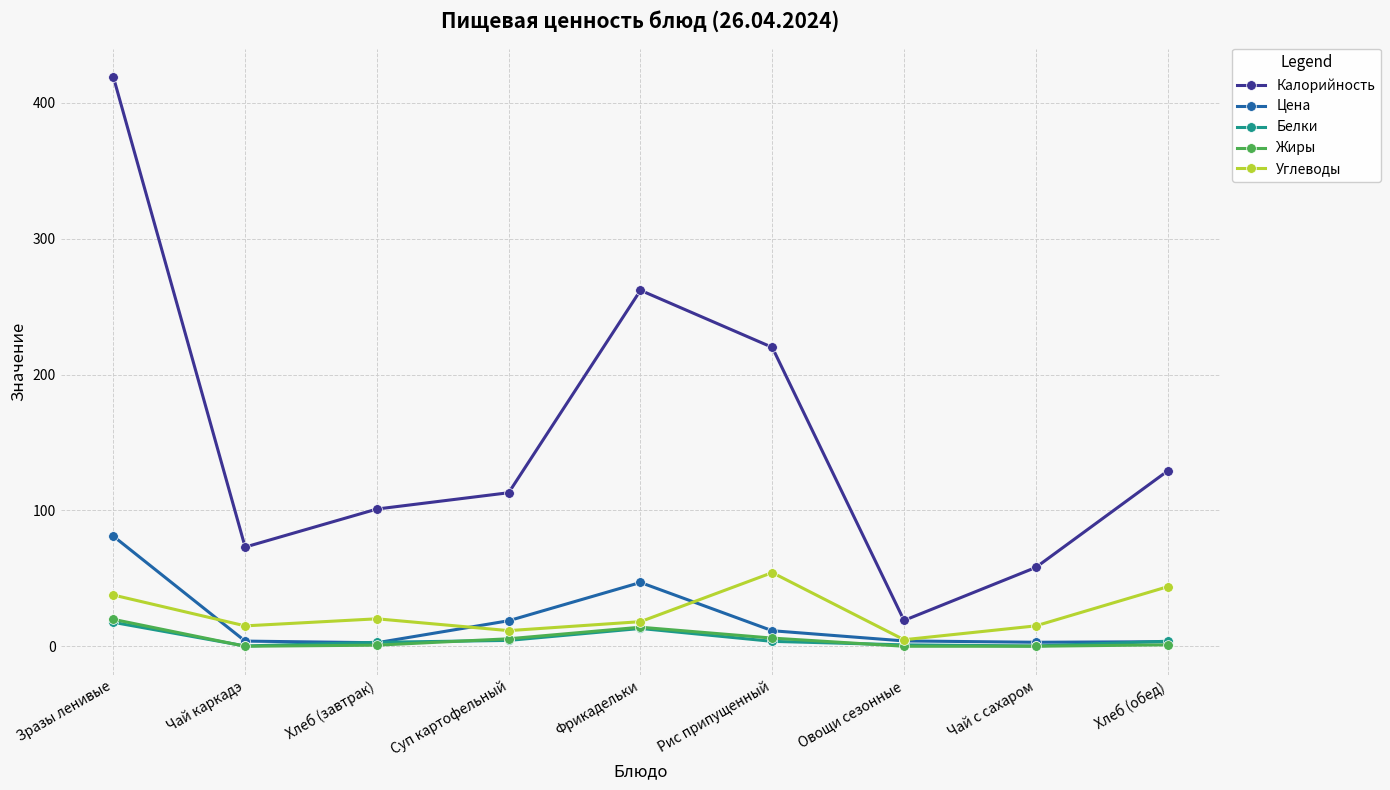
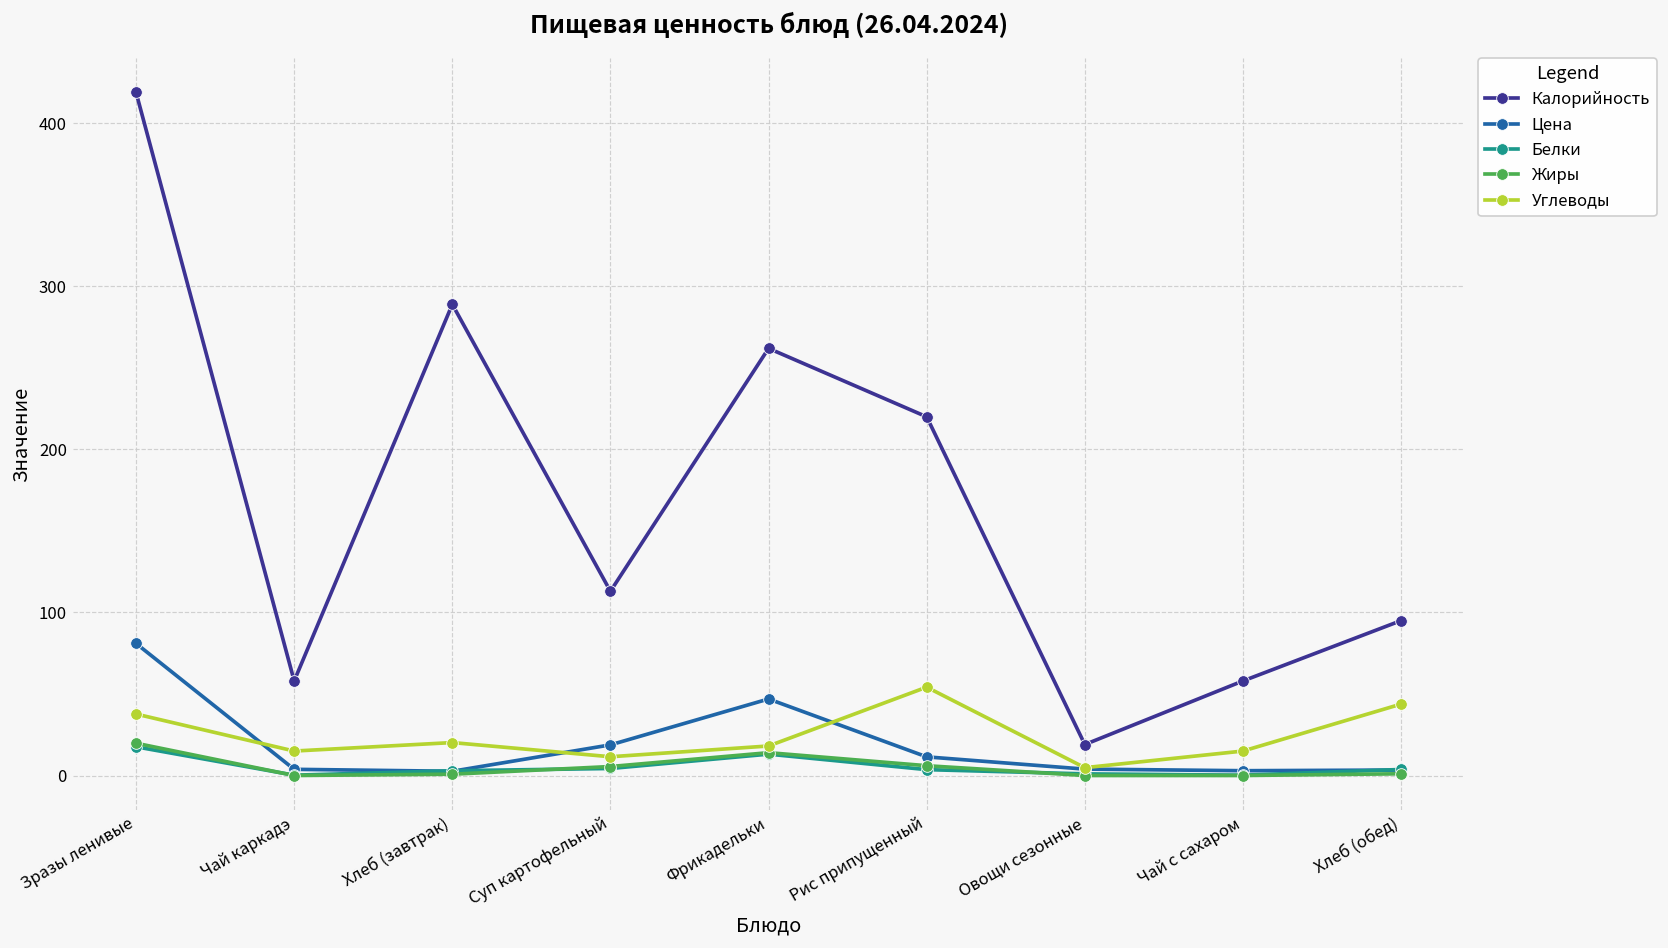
  {
    "Калорийность": {
      "Зразы ленивые": 419,
-     "Чай каркадэ": 73,
-     "Хлеб (завтрак)": 101,
+     "Чай каркадэ": 58,
+     "Хлеб (завтрак)": 289,
      "Суп картофельный": 113,
      "Фрикадельки": 262,
      "Рис припущенный": 220,
      "Овощи сезонные": 19,
      "Чай с сахаром": 58,
-     "Хлеб (обед)": 129
+     "Хлеб (обед)": 95
    },
    "Жиры": {
      "Зразы ленивые": 20,
      "Рис припущенный": 6,
      "Хлеб (обед)": 1
    },
    "Углеводы": {
      "Зразы ленивые": 38,
      "Чай каркадэ": 15,
      "Хлеб (завтрак)": 20,
      "Суп картофельный": 12,
      "Фрикадельки": 18,
      "Рис припущенный": 54,
      "Чай с сахаром": 15,
      "Хлеб (обед)": 44
    }
  }
